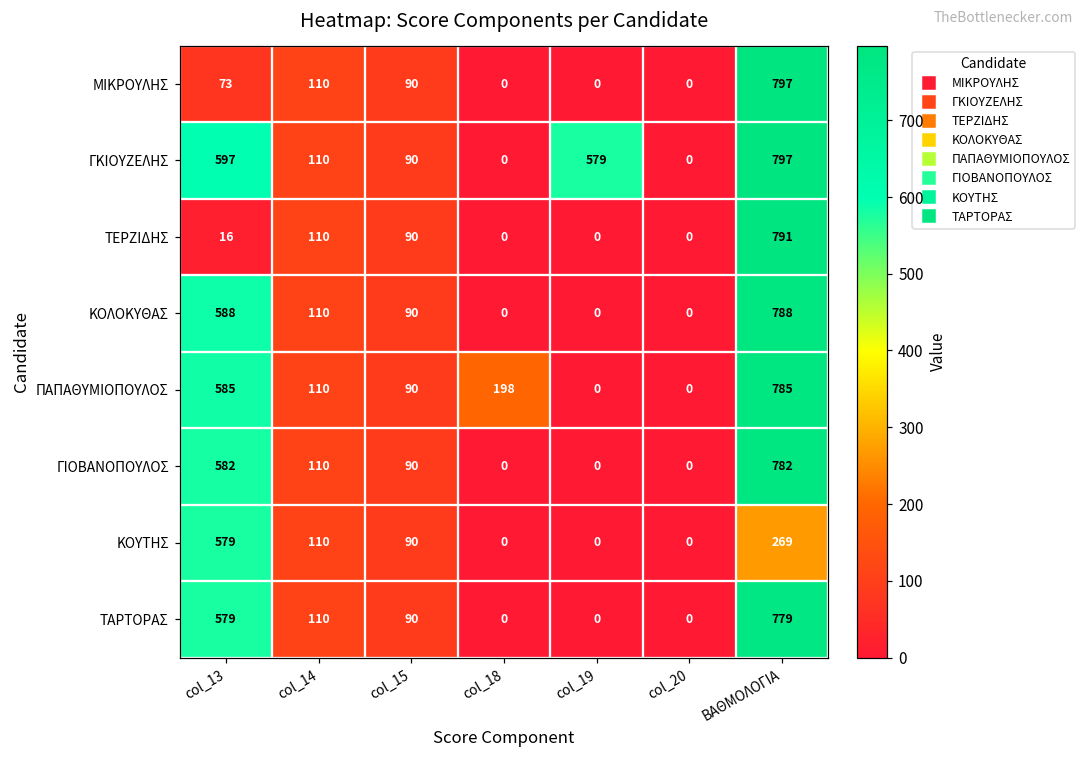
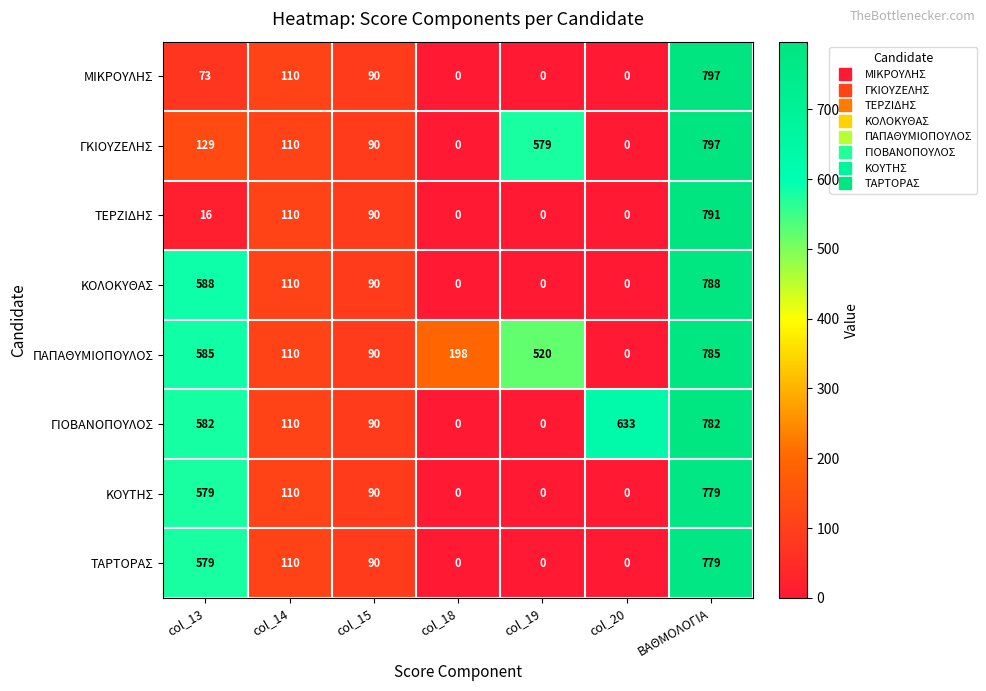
  {
    "ΜΙΚΡΟΥΛΗΣ": {
      "col_13": 73,
      "col_14": 110,
      "col_15": 90,
      "col_18": 0,
      "col_19": 0,
      "col_20": 0,
      "ΒΑΘΜΟΛΟΓΙΑ": 797
    },
    "ΓΚΙΟΥΖΕΛΗΣ": {
-     "col_13": 597,
+     "col_13": 129,
      "col_14": 110,
      "col_15": 90,
      "col_18": 0,
      "col_19": 579,
      "col_20": 0,
      "ΒΑΘΜΟΛΟΓΙΑ": 797
    },
    "ΤΕΡΖΙΔΗΣ": {
      "col_13": 16,
      "col_14": 110,
      "col_15": 90,
      "col_18": 0,
      "col_19": 0,
      "col_20": 0,
      "ΒΑΘΜΟΛΟΓΙΑ": 791
    },
    "ΚΟΛΟΚΥΘΑΣ": {
      "col_13": 588,
      "col_14": 110,
      "col_15": 90,
      "col_18": 0,
      "col_19": 0,
      "col_20": 0,
      "ΒΑΘΜΟΛΟΓΙΑ": 788
    },
    "ΠΑΠΑΘΥΜΙΟΠΟΥΛΟΣ": {
      "col_13": 585,
      "col_14": 110,
      "col_15": 90,
      "col_18": 198,
-     "col_19": 0,
+     "col_19": 520,
      "col_20": 0,
      "ΒΑΘΜΟΛΟΓΙΑ": 785
    },
    "ΓΙΟΒΑΝΟΠΟΥΛΟΣ": {
      "col_13": 582,
      "col_14": 110,
      "col_15": 90,
      "col_18": 0,
      "col_19": 0,
-     "col_20": 0,
+     "col_20": 633,
      "ΒΑΘΜΟΛΟΓΙΑ": 782
    },
    "ΚΟΥΤΗΣ": {
      "col_13": 579,
      "col_14": 110,
      "col_15": 90,
      "col_18": 0,
      "col_19": 0,
      "col_20": 0,
-     "ΒΑΘΜΟΛΟΓΙΑ": 269
+     "ΒΑΘΜΟΛΟΓΙΑ": 779
    },
    "ΤΑΡΤΟΡΑΣ": {
      "col_13": 579,
      "col_14": 110,
      "col_15": 90,
      "col_18": 0,
      "col_19": 0,
      "col_20": 0,
      "ΒΑΘΜΟΛΟΓΙΑ": 779
    }
  }
